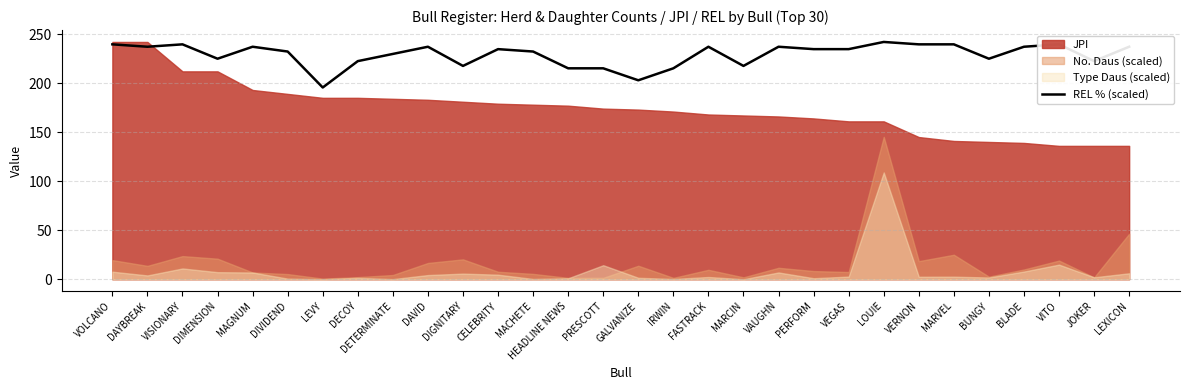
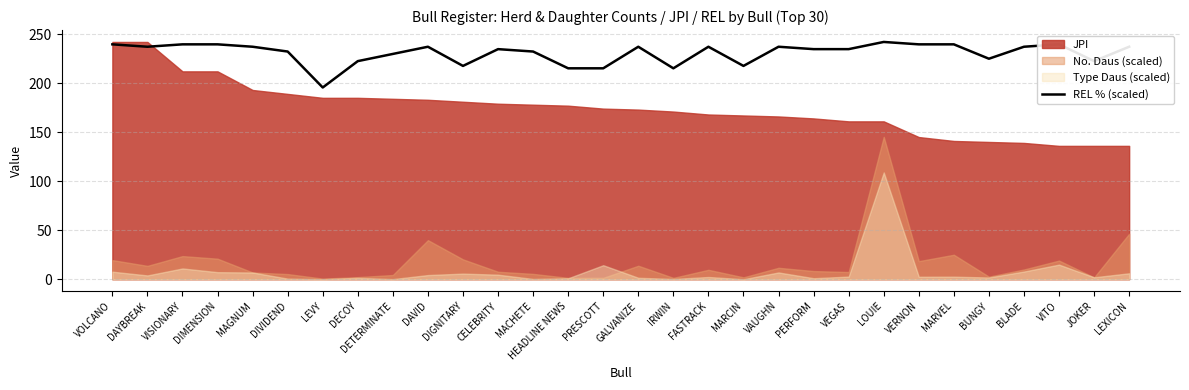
  {
    "REL % (scaled)": {
      "DAYBREAK": 240,
      "VISIONARY": 240,
-     "DIMENSION": 220,
+     "DIMENSION": 240,
      "MAGNUM": 240,
      "DIVIDEND": 230,
      "LEVY": 200,
      "DECOY": 220,
      "DETERMINATE": 230,
      "DAVID": 240,
      "DIGNITARY": 220,
      "CELEBRITY": 230,
      "MACHETE": 230,
      "HEADLINE NEWS": 220,
      "PRESCOTT": 220,
-     "GALVANIZE": 200,
+     "GALVANIZE": 240,
      "IRWIN": 220,
      "FASTRACK": 240,
      "MARCIN": 220,
      "VAUGHN": 240,
      "PERFORM": 230,
      "VEGAS": 230,
      "LOUIE": 240,
      "VERNON": 240,
      "MARVEL": 240,
      "BUNGY": 220,
      "BLADE": 240
    },
    "JPI": {
      "DAYBREAK": 240,
      "VISIONARY": 210,
      "DIMENSION": 210,
      "MAGNUM": 190,
      "DIVIDEND": 190,
      "LEVY": 190,
      "DECOY": 190,
      "DETERMINATE": 180,
      "DAVID": 180,
      "DIGNITARY": 180,
      "CELEBRITY": 180,
      "MACHETE": 180,
      "HEADLINE NEWS": 180,
      "PRESCOTT": 170,
      "GALVANIZE": 170,
      "IRWIN": 170,
      "FASTRACK": 170,
      "MARCIN": 170,
      "VAUGHN": 170,
      "PERFORM": 160,
      "VEGAS": 160,
      "LOUIE": 160,
      "VERNON": 150,
      "MARVEL": 140,
      "BUNGY": 140,
      "BLADE": 140,
      "VITO": 140,
      "JOKER": 140,
      "LEXICON": 140
    },
    "No. Daus (scaled)": {
      "VOLCANO": 20,
      "DAYBREAK": 10,
      "VISIONARY": 20,
      "DIMENSION": 20,
      "DIVIDEND": 10,
      "DETERMINATE": 0,
-     "DAVID": 20,
+     "DAVID": 40,
      "DIGNITARY": 20,
      "CELEBRITY": 10,
      "MACHETE": 10,
      "GALVANIZE": 10,
      "FASTRACK": 10,
      "VAUGHN": 10,
      "PERFORM": 10,
      "VEGAS": 10,
      "LOUIE": 150,
      "VERNON": 20,
      "MARVEL": 20,
      "VITO": 20,
      "LEXICON": 50
    },
    "Type Daus (scaled)": {
      "VOLCANO": 10,
      "DAYBREAK": 0,
      "VISIONARY": 10,
      "DIMENSION": 10,
      "DAVID": 0,
      "DIGNITARY": 10,
      "CELEBRITY": 0,
      "PRESCOTT": 10,
      "VAUGHN": 10,
      "VEGAS": 0,
      "LOUIE": 110,
      "MARVEL": 0,
      "VITO": 10,
      "LEXICON": 10
    }
  }
